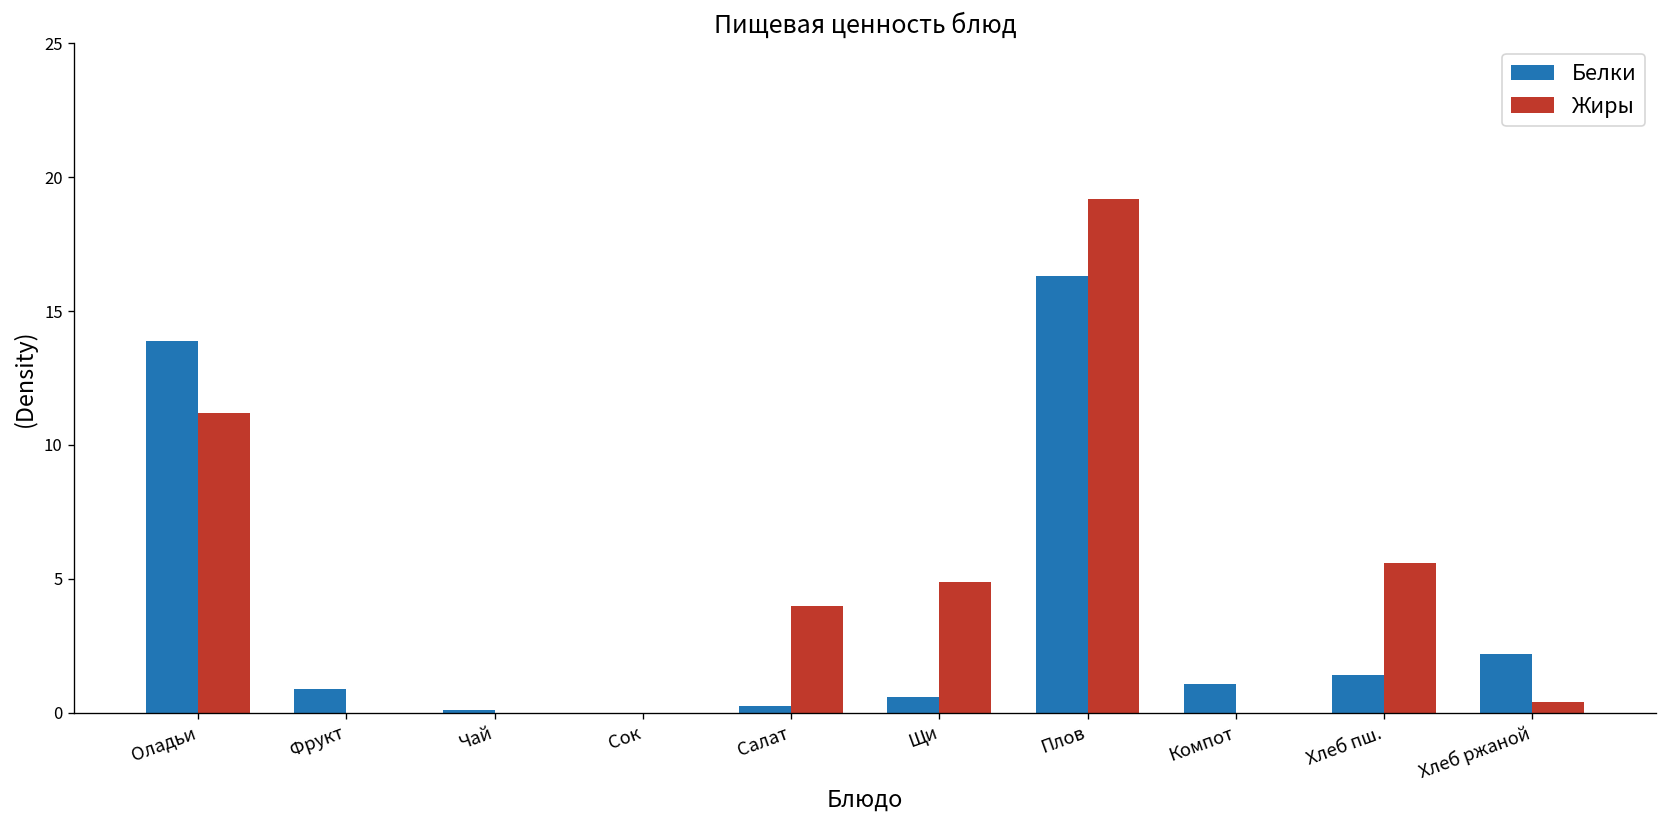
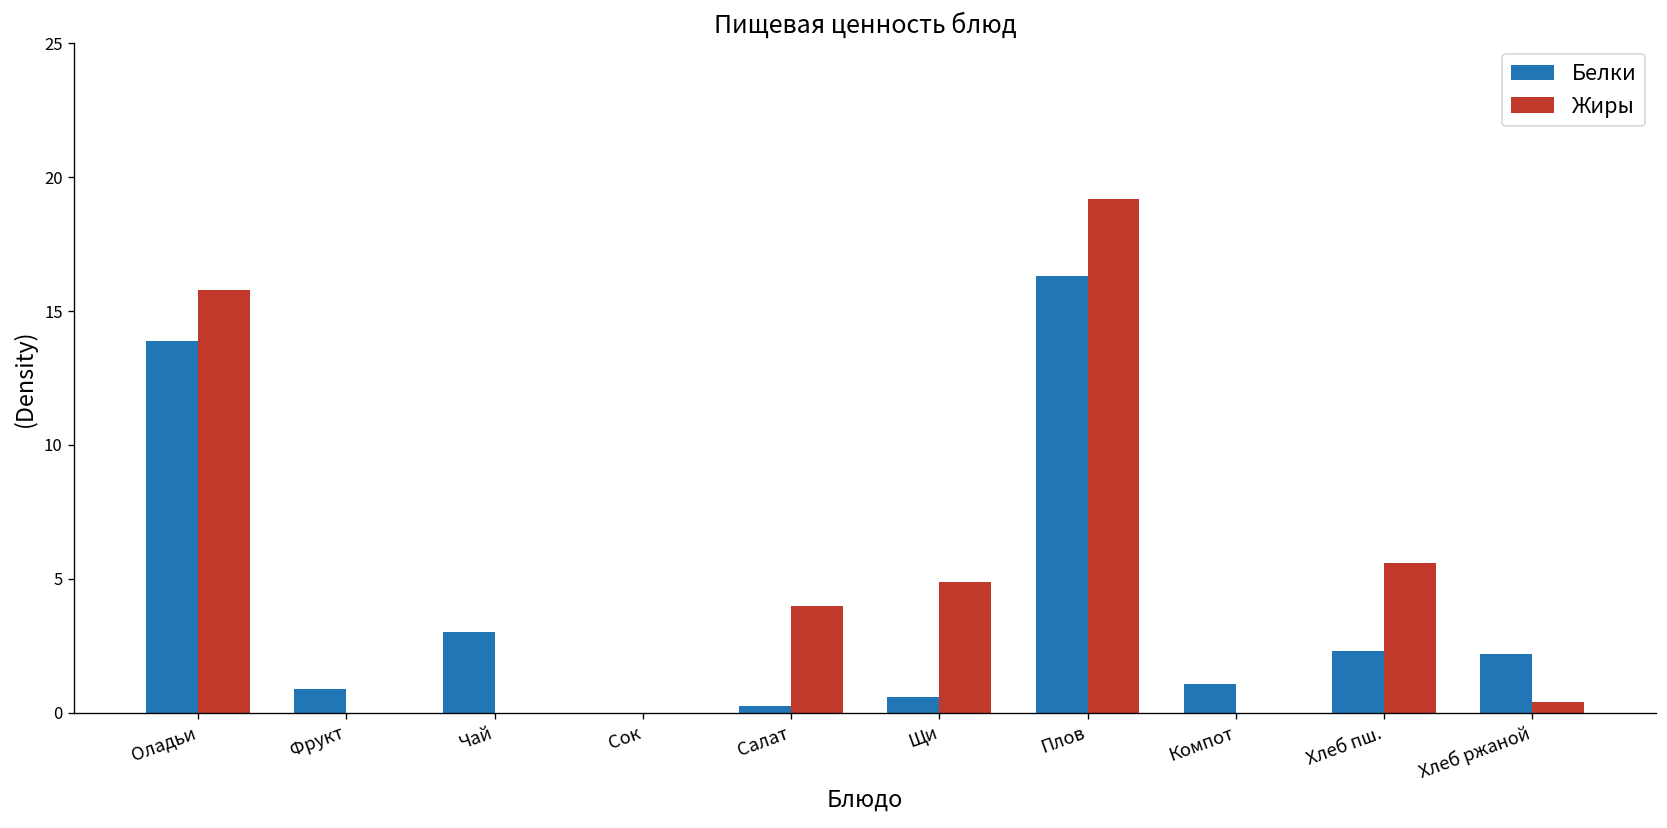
  {
    "Белки": {
      "Оладьи": 13.9,
      "Фрукт": 0.9,
-     "Чай": 0.1,
+     "Чай": 3.0,
      "Сок": 0.0,
      "Салат": 0.3,
      "Щи": 0.6,
      "Плов": 16.3,
      "Компот": 1.1,
-     "Хлеб пш.": 1.4,
+     "Хлеб пш.": 2.3,
      "Хлеб ржаной": 2.2
    },
    "Жиры": {
-     "Оладьи": 11.2,
+     "Оладьи": 15.8,
      "Фрукт": 0.0,
      "Чай": 0.0,
      "Сок": 0.0,
      "Салат": 4.0,
      "Щи": 4.9,
      "Плов": 19.2,
      "Компот": 0.0,
      "Хлеб пш.": 5.6,
      "Хлеб ржаной": 0.4
    }
  }
